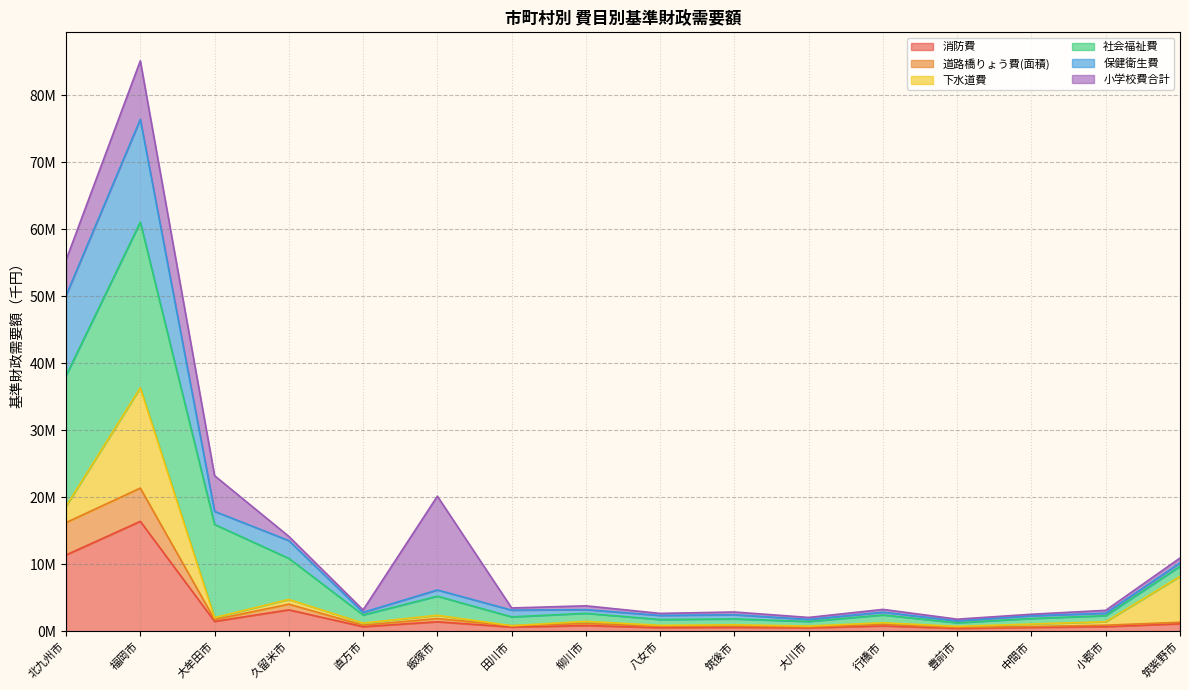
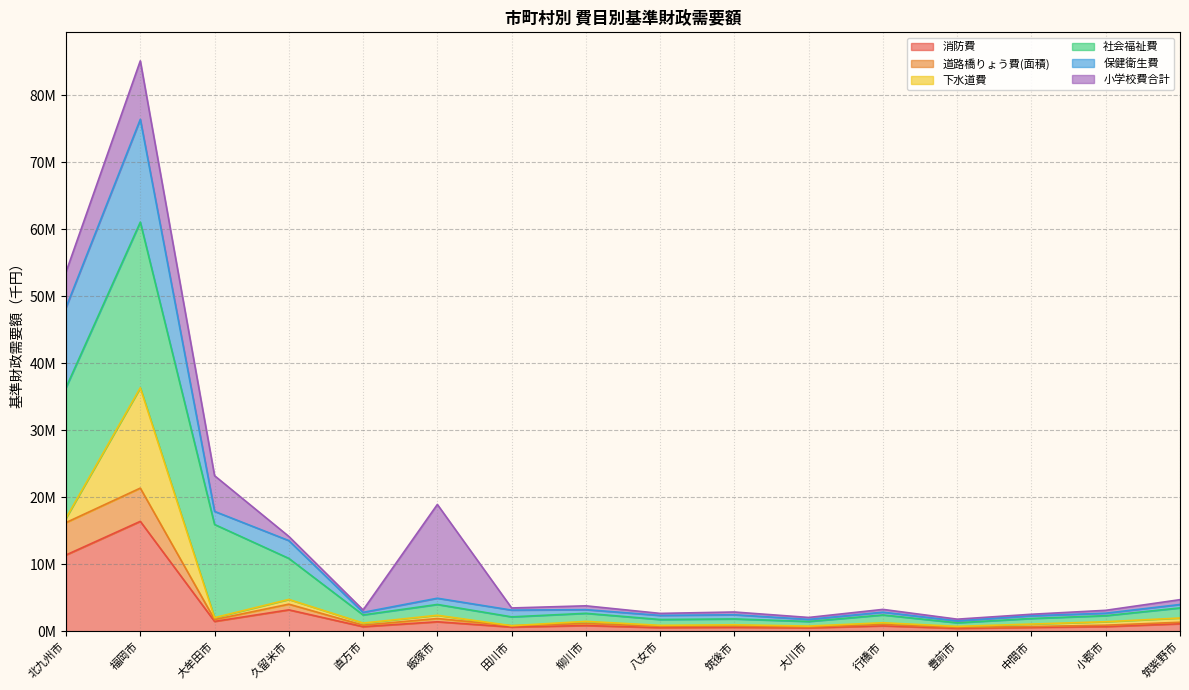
  {
    "下水道費": {
-     "北九州市": 2000000,
+     "北九州市": 1000000,
      "福岡市": 15000000,
      "久留米市": 1000000,
      "飯塚市": 0,
      "小郡市": 1000000,
-     "筑紫野市": 7000000
+     "筑紫野市": 1000000
    },
    "社会福祉費": {
      "北九州市": 19000000,
      "福岡市": 25000000,
      "大牟田市": 14000000,
      "久留米市": 6000000,
-     "飯塚市": 3000000,
+     "飯塚市": 2000000,
      "田川市": 1000000,
      "柳川市": 1000000,
      "八女市": 1000000,
      "筑後市": 1000000,
      "行橋市": 1000000,
      "中間市": 1000000,
      "筑紫野市": 2000000
    },
    "保健衛生費": {
      "北九州市": 12000000,
      "福岡市": 15000000,
      "大牟田市": 2000000,
      "久留米市": 3000000,
      "飯塚市": 1000000,
      "柳川市": 1000000,
      "筑後市": 1000000,
      "行橋市": 0,
      "筑紫野市": 1000000
    },
    "小学校費合計": {
      "北九州市": 5000000,
      "福岡市": 9000000,
      "大牟田市": 5000000,
      "久留米市": 1000000,
      "飯塚市": 14000000,
      "柳川市": 1000000,
      "筑後市": 0,
      "行橋市": 0,
      "小郡市": 0,
      "筑紫野市": 1000000
    }
  }
